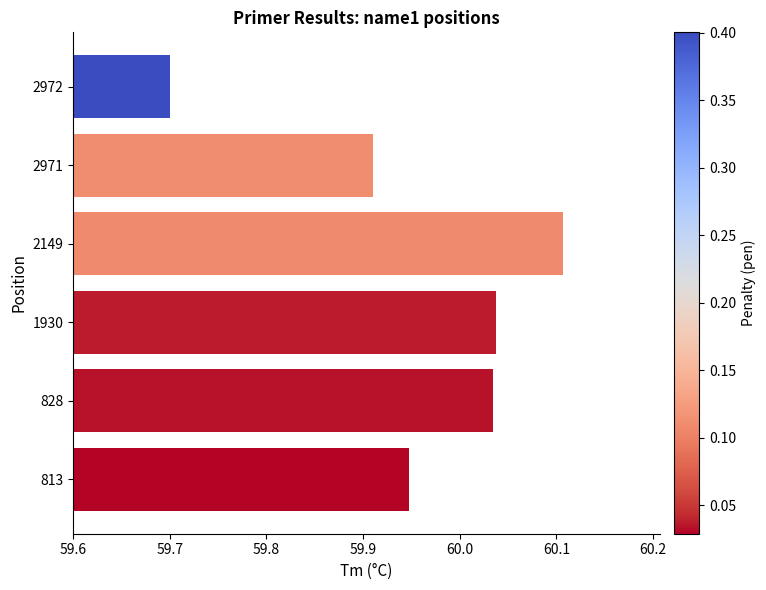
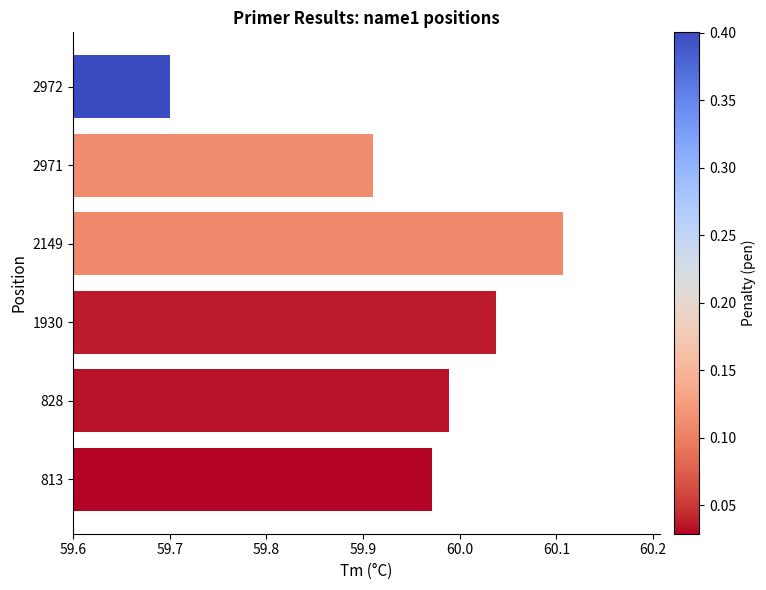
  {
    "2972": 59.70,
    "2971": 59.91,
    "2149": 60.11,
    "1930": 60.04,
-   "828": 60.03,
-   "813": 59.95
+   "828": 59.99,
+   "813": 59.97
  }
